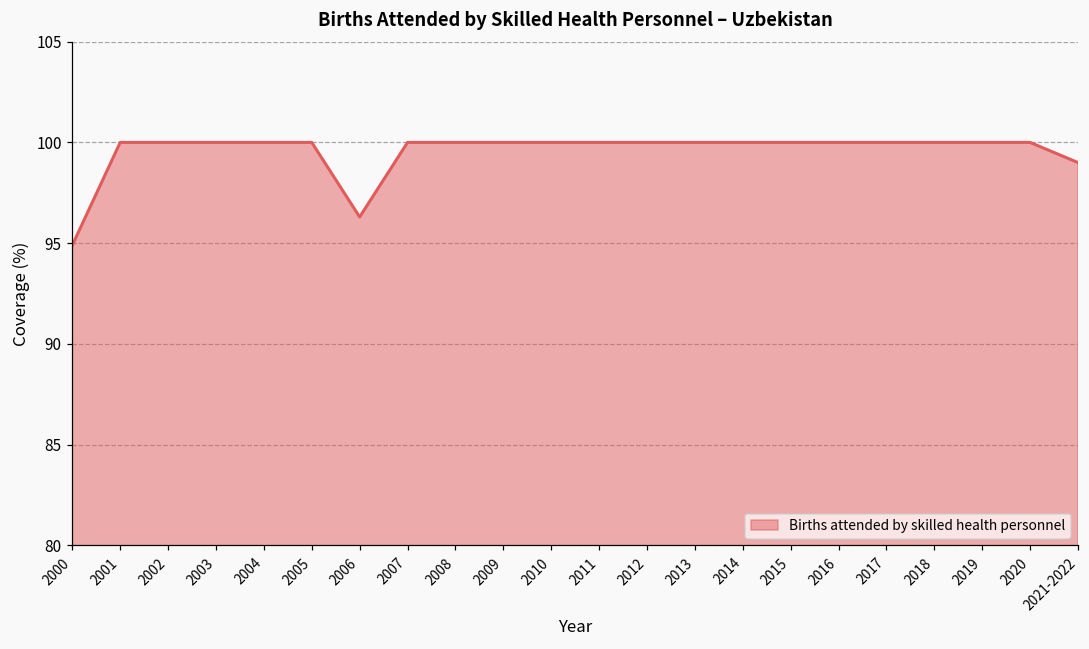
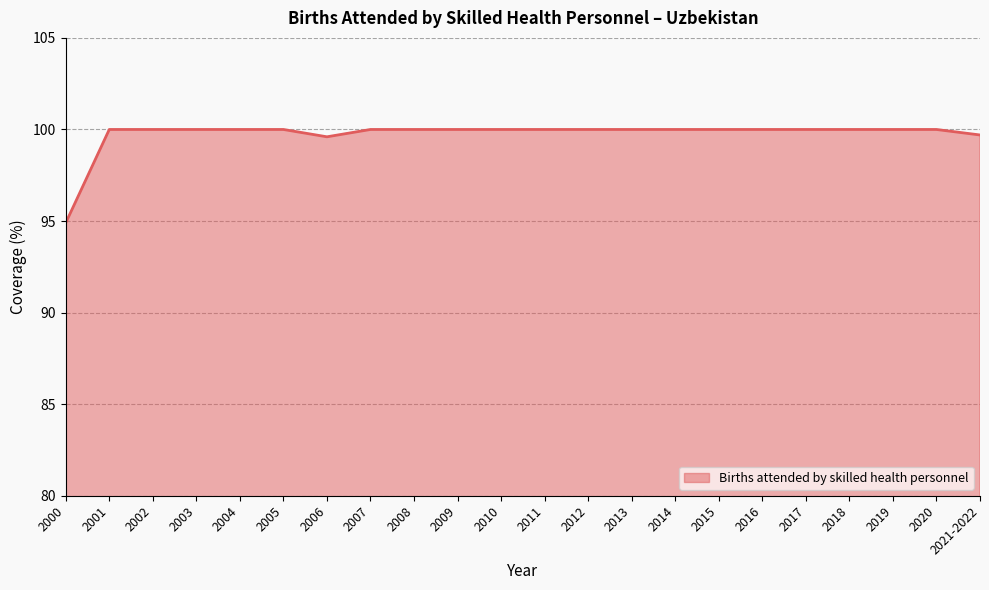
  {
    "2000": 94.9,
    "2001": 100.0,
    "2002": 100.0,
    "2003": 100.0,
    "2004": 100.0,
    "2005": 100.0,
-   "2006": 96.3,
+   "2006": 99.6,
    "2007": 100.0,
    "2008": 100.0,
    "2009": 100.0,
    "2010": 100.0,
    "2011": 100.0,
    "2012": 100.0,
    "2013": 100.0,
    "2014": 100.0,
    "2015": 100.0,
    "2016": 100.0,
    "2017": 100.0,
    "2018": 100.0,
    "2019": 100.0,
    "2020": 100.0,
-   "2021-2022": 99.0
+   "2021-2022": 99.7
  }
